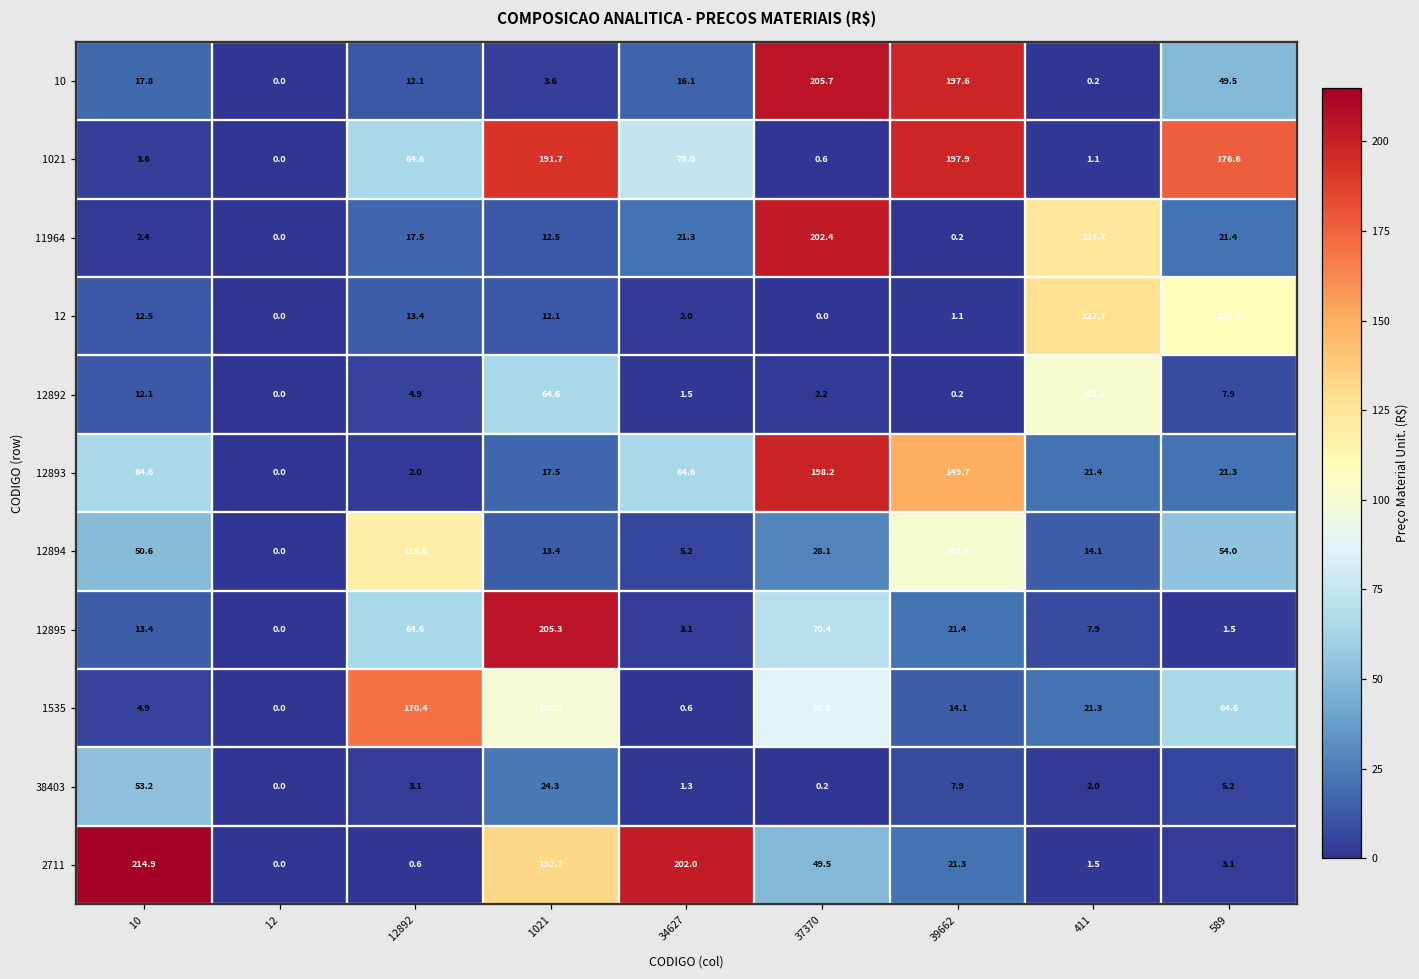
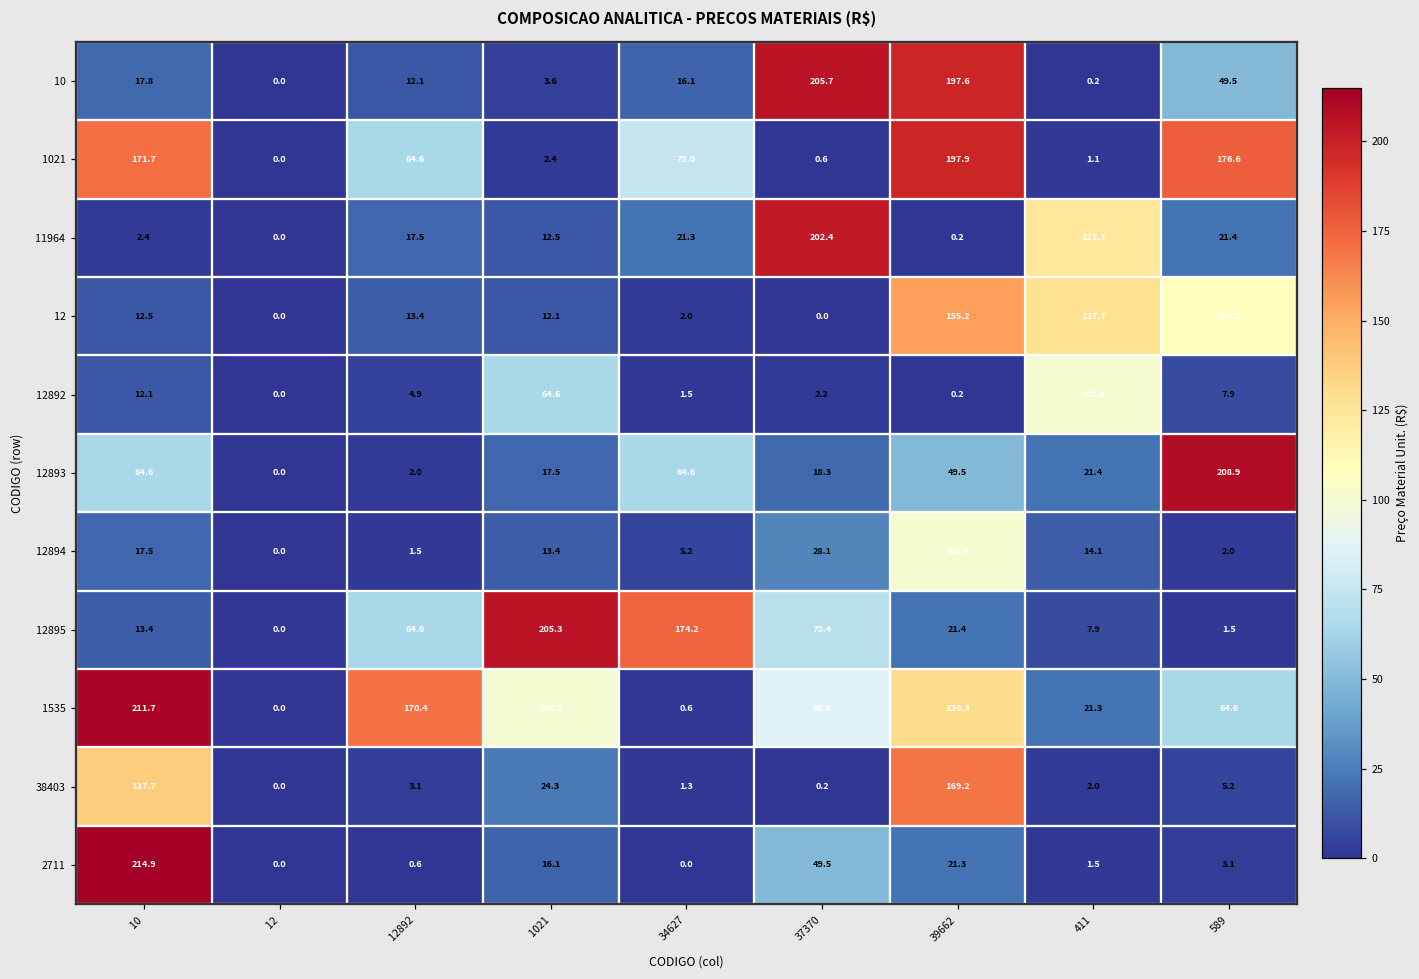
  {
    "10": {
      "10": 17.8,
      "12": 0.0,
      "12892": 12.1,
      "1021": 3.6,
      "34627": 16.1,
      "37370": 205.7,
      "39662": 197.6,
      "411": 0.2,
      "589": 49.5
    },
    "1021": {
-     "10": 3.6,
+     "10": 171.7,
      "12": 0.0,
      "12892": 64.6,
-     "1021": 191.7,
+     "1021": 2.4,
      "34627": 75.0,
      "37370": 0.6,
      "39662": 197.9,
      "411": 1.1,
      "589": 176.6
    },
    "11964": {
      "10": 2.4,
      "12": 0.0,
      "12892": 17.5,
      "1021": 12.5,
      "34627": 21.3,
      "37370": 202.4,
      "39662": 0.2,
      "411": 123.7,
      "589": 21.4
    },
    "12": {
      "10": 12.5,
      "12": 0.0,
      "12892": 13.4,
      "1021": 12.1,
      "34627": 2.0,
      "37370": 0.0,
-     "39662": 1.1,
+     "39662": 155.2,
      "411": 127.7,
      "589": 109.2
    },
    "12892": {
      "10": 12.1,
      "12": 0.0,
      "12892": 4.9,
      "1021": 64.6,
      "34627": 1.5,
      "37370": 2.2,
      "39662": 0.2,
      "411": 101.5,
      "589": 7.9
    },
    "12893": {
      "10": 64.6,
      "12": 0.0,
      "12892": 2.0,
      "1021": 17.5,
      "34627": 64.6,
-     "37370": 198.2,
-     "39662": 149.7,
+     "37370": 18.3,
+     "39662": 49.5,
      "411": 21.4,
-     "589": 21.3
+     "589": 208.9
    },
    "12894": {
-     "10": 50.6,
+     "10": 17.5,
      "12": 0.0,
-     "12892": 118.6,
+     "12892": 1.5,
      "1021": 13.4,
      "34627": 5.2,
      "37370": 28.1,
      "39662": 101.5,
      "411": 14.1,
-     "589": 54.0
+     "589": 2.0
    },
    "12895": {
      "10": 13.4,
      "12": 0.0,
      "12892": 64.6,
      "1021": 205.3,
-     "34627": 3.1,
+     "34627": 174.2,
      "37370": 70.4,
      "39662": 21.4,
      "411": 7.9,
      "589": 1.5
    },
    "1535": {
-     "10": 4.9,
+     "10": 211.7,
      "12": 0.0,
      "12892": 170.4,
      "34627": 0.6,
-     "39662": 14.1,
+     "39662": 130.3,
      "411": 21.3,
      "589": 64.6
    },
    "38403": {
-     "10": 53.2,
+     "10": 137.7,
      "12": 0.0,
      "12892": 3.1,
      "1021": 24.3,
      "34627": 1.3,
      "37370": 0.2,
-     "39662": 7.9,
+     "39662": 169.2,
      "411": 2.0,
      "589": 5.2
    },
    "2711": {
      "10": 214.9,
      "12": 0.0,
      "12892": 0.6,
-     "1021": 132.7,
-     "34627": 202.0,
+     "1021": 16.1,
+     "34627": 0.0,
      "37370": 49.5,
      "39662": 21.3,
      "411": 1.5,
      "589": 3.1
    }
  }
